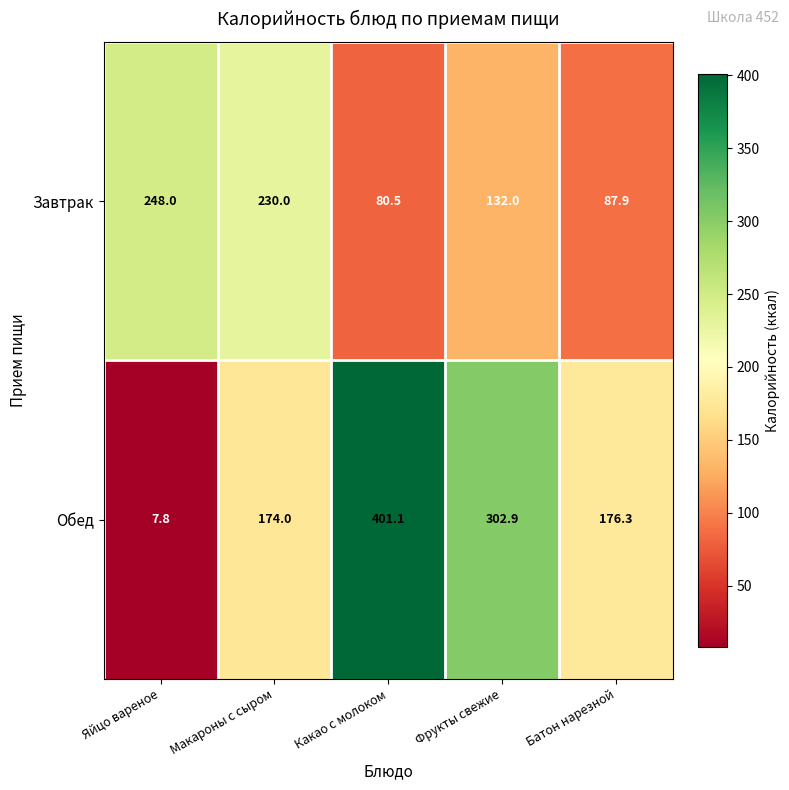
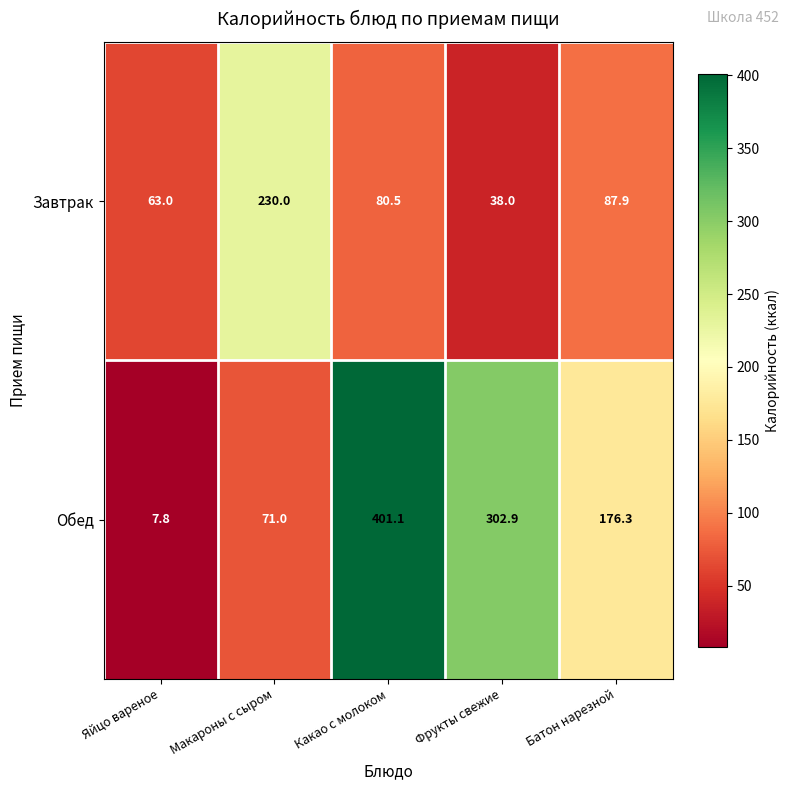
  {
    "Завтрак": {
-     "Яйцо вареное": 248.0,
+     "Яйцо вареное": 63.0,
      "Макароны с сыром": 230.0,
      "Какао с молоком": 80.5,
-     "Фрукты свежие": 132.0,
+     "Фрукты свежие": 38.0,
      "Батон нарезной": 87.9
    },
    "Обед": {
      "Яйцо вареное": 7.8,
-     "Макароны с сыром": 174.0,
+     "Макароны с сыром": 71.0,
      "Какао с молоком": 401.1,
      "Фрукты свежие": 302.9,
      "Батон нарезной": 176.3
    }
  }
